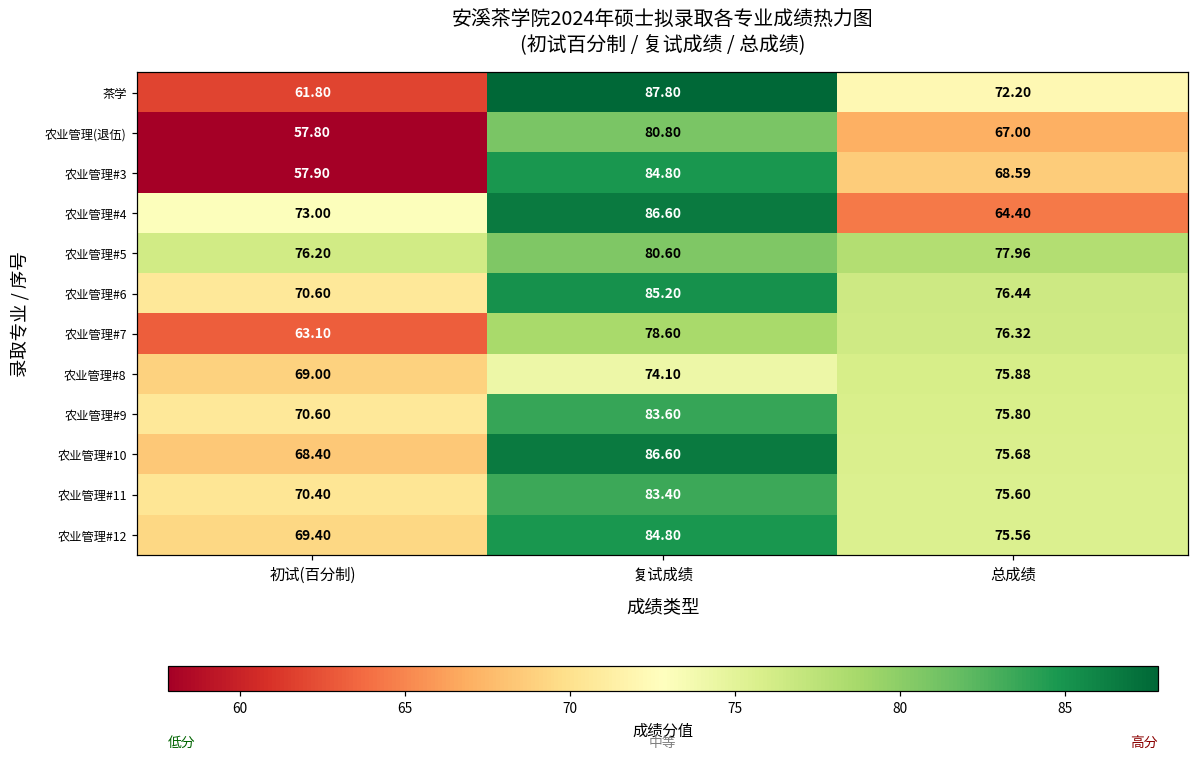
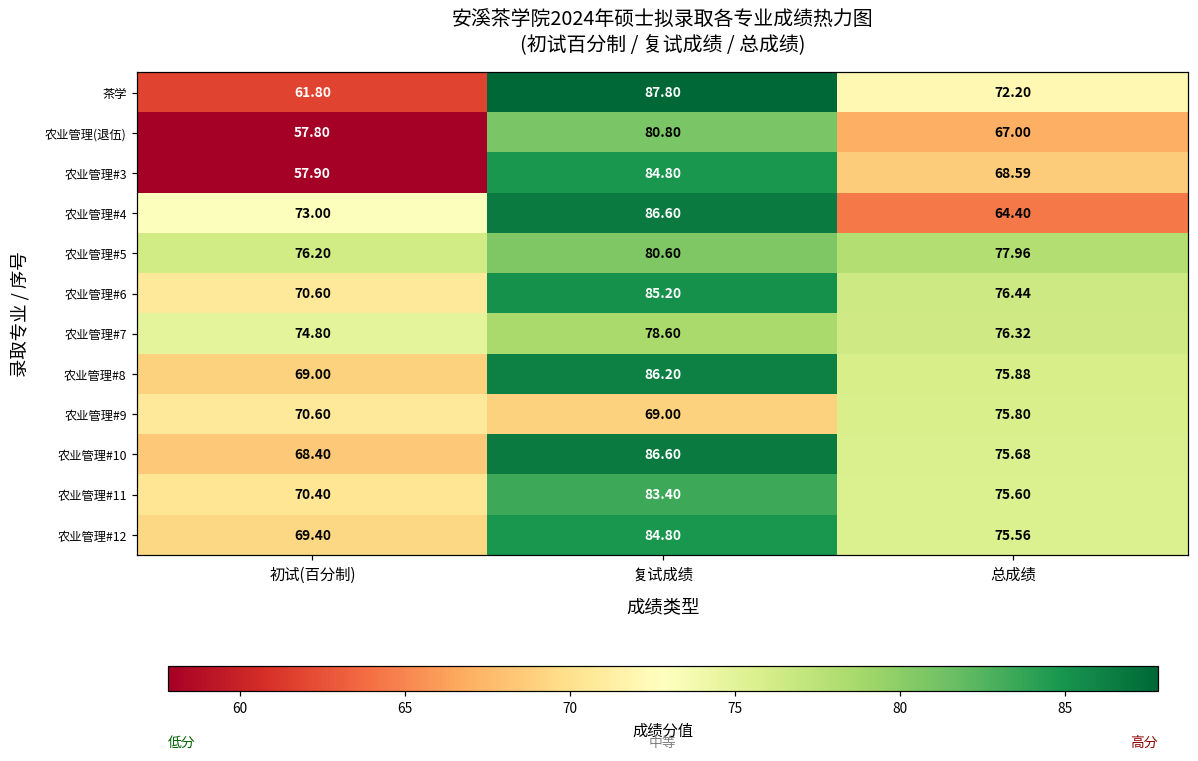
  {
    "茶学": {
      "初试(百分制)": 61.80,
      "复试成绩": 87.80,
      "总成绩": 72.20
    },
    "农业管理(退伍)": {
      "初试(百分制)": 57.80,
      "复试成绩": 80.80,
      "总成绩": 67.00
    },
    "农业管理#3": {
      "初试(百分制)": 57.90,
      "复试成绩": 84.80,
      "总成绩": 68.59
    },
    "农业管理#4": {
      "初试(百分制)": 73.00,
      "复试成绩": 86.60,
      "总成绩": 64.40
    },
    "农业管理#5": {
      "初试(百分制)": 76.20,
      "复试成绩": 80.60,
      "总成绩": 77.96
    },
    "农业管理#6": {
      "初试(百分制)": 70.60,
      "复试成绩": 85.20,
      "总成绩": 76.44
    },
    "农业管理#7": {
-     "初试(百分制)": 63.10,
+     "初试(百分制)": 74.80,
      "复试成绩": 78.60,
      "总成绩": 76.32
    },
    "农业管理#8": {
      "初试(百分制)": 69.00,
-     "复试成绩": 74.10,
+     "复试成绩": 86.20,
      "总成绩": 75.88
    },
    "农业管理#9": {
      "初试(百分制)": 70.60,
-     "复试成绩": 83.60,
+     "复试成绩": 69.00,
      "总成绩": 75.80
    },
    "农业管理#10": {
      "初试(百分制)": 68.40,
      "复试成绩": 86.60,
      "总成绩": 75.68
    },
    "农业管理#11": {
      "初试(百分制)": 70.40,
      "复试成绩": 83.40,
      "总成绩": 75.60
    },
    "农业管理#12": {
      "初试(百分制)": 69.40,
      "复试成绩": 84.80,
      "总成绩": 75.56
    }
  }
